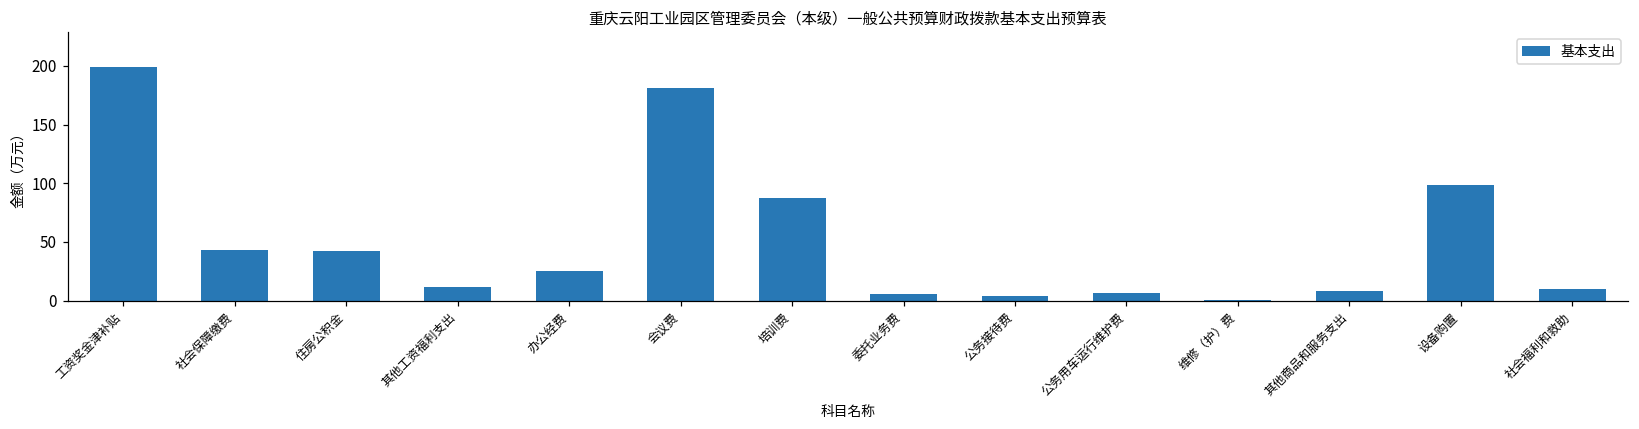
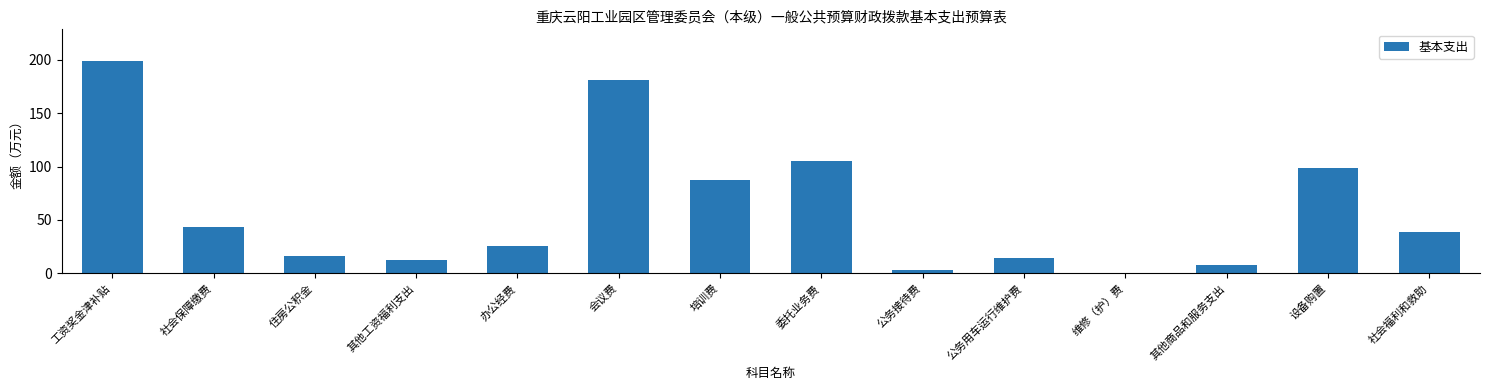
  {
    "工资奖金津补贴": 199,
    "社会保障缴费": 43,
-   "住房公积金": 42,
+   "住房公积金": 16,
    "其他工资福利支出": 12,
    "办公经费": 25,
    "会议费": 181,
    "培训费": 88,
-   "委托业务费": 6,
+   "委托业务费": 105,
    "公务接待费": 4,
-   "公务用车运行维护费": 7,
+   "公务用车运行维护费": 14,
    "其他商品和服务支出": 8,
    "设备购置": 99,
-   "社会福利和救助": 10
+   "社会福利和救助": 39
  }
